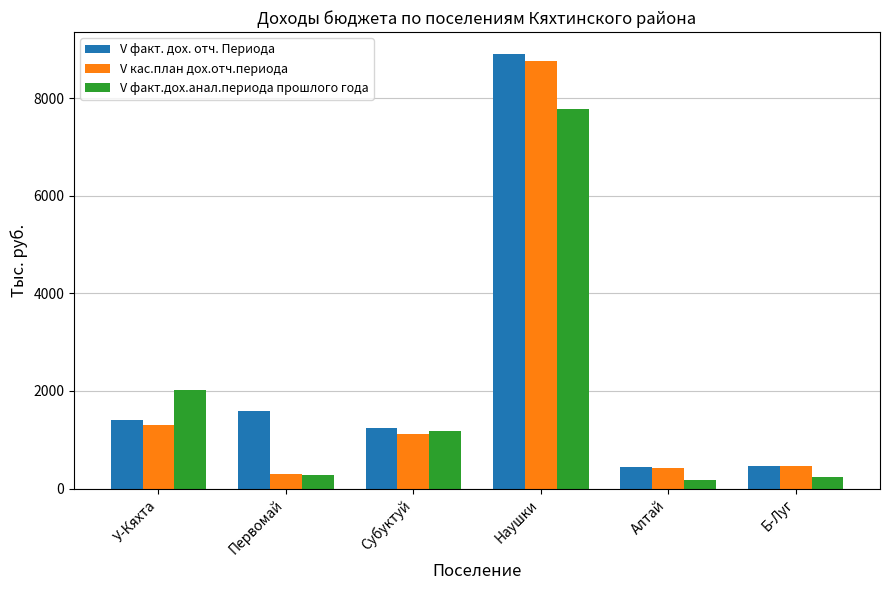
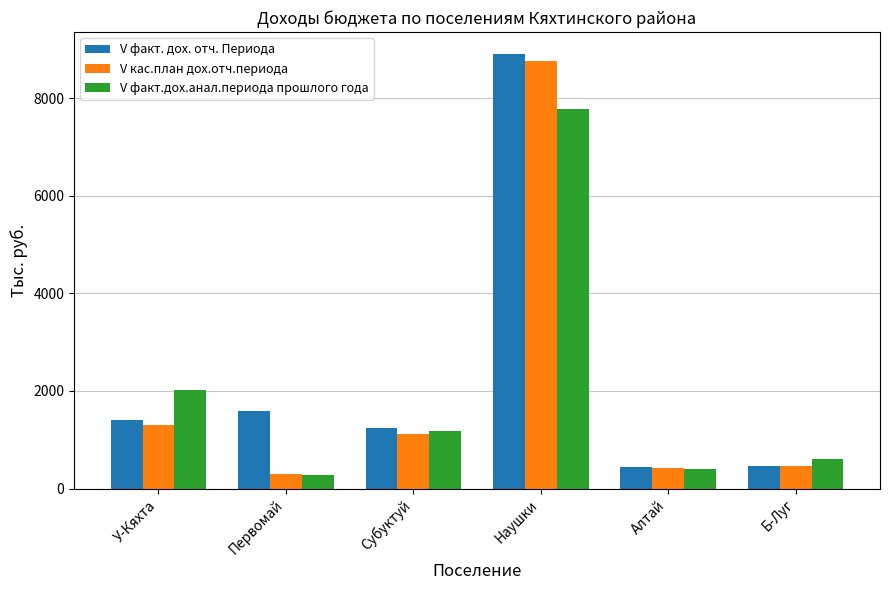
  {
    "V факт. дох. отч. Периода": {
      "У-Кяхта": 1400,
      "Первомай": 1600,
      "Субуктуй": 1200,
      "Наушки": 8900,
      "Алтай": 400,
      "Б-Луг": 500
    },
    "V кас.план дох.отч.периода": {
      "У-Кяхта": 1300,
      "Первомай": 300,
      "Субуктуй": 1100,
      "Наушки": 8800,
      "Алтай": 400,
      "Б-Луг": 500
    },
    "V факт.дох.анал.периода прошлого года": {
      "У-Кяхта": 2000,
      "Первомай": 300,
      "Субуктуй": 1200,
      "Наушки": 7800,
-     "Алтай": 200,
-     "Б-Луг": 200
+     "Алтай": 400,
+     "Б-Луг": 600
    }
  }
